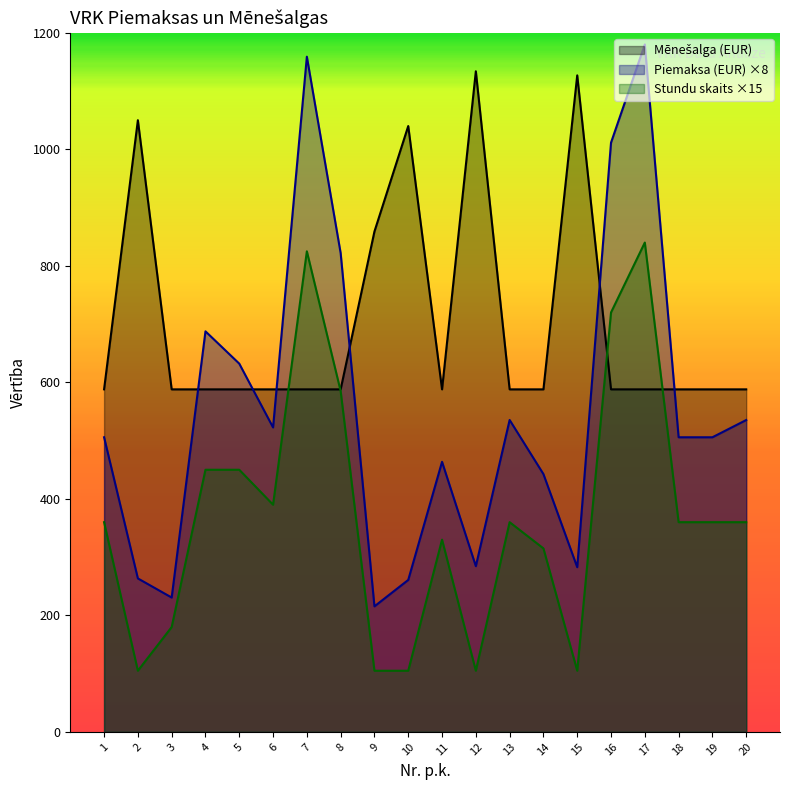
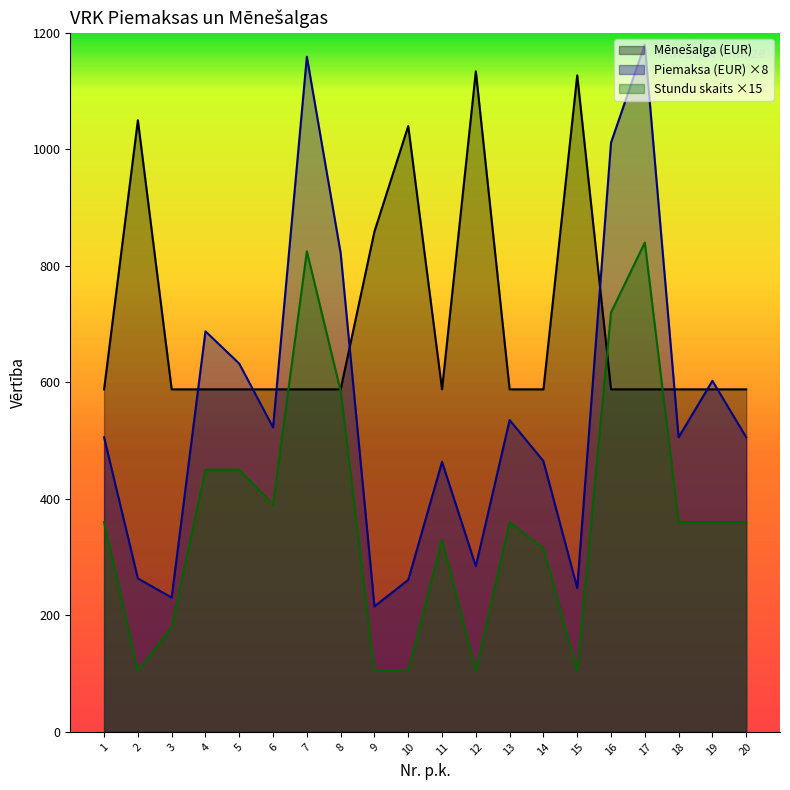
  {
    "Piemaksa (EUR) ×8": {
      "1": 510,
      "2": 260,
      "3": 230,
      "4": 690,
      "5": 630,
      "6": 520,
      "7": 1160,
      "8": 820,
      "9": 220,
      "10": 260,
      "11": 460,
      "12": 280,
      "13": 540,
-     "14": 440,
-     "15": 280,
+     "14": 460,
+     "15": 250,
      "16": 1010,
      "18": 510,
-     "19": 510,
-     "20": 540
+     "19": 600,
+     "20": 510
    }
  }
